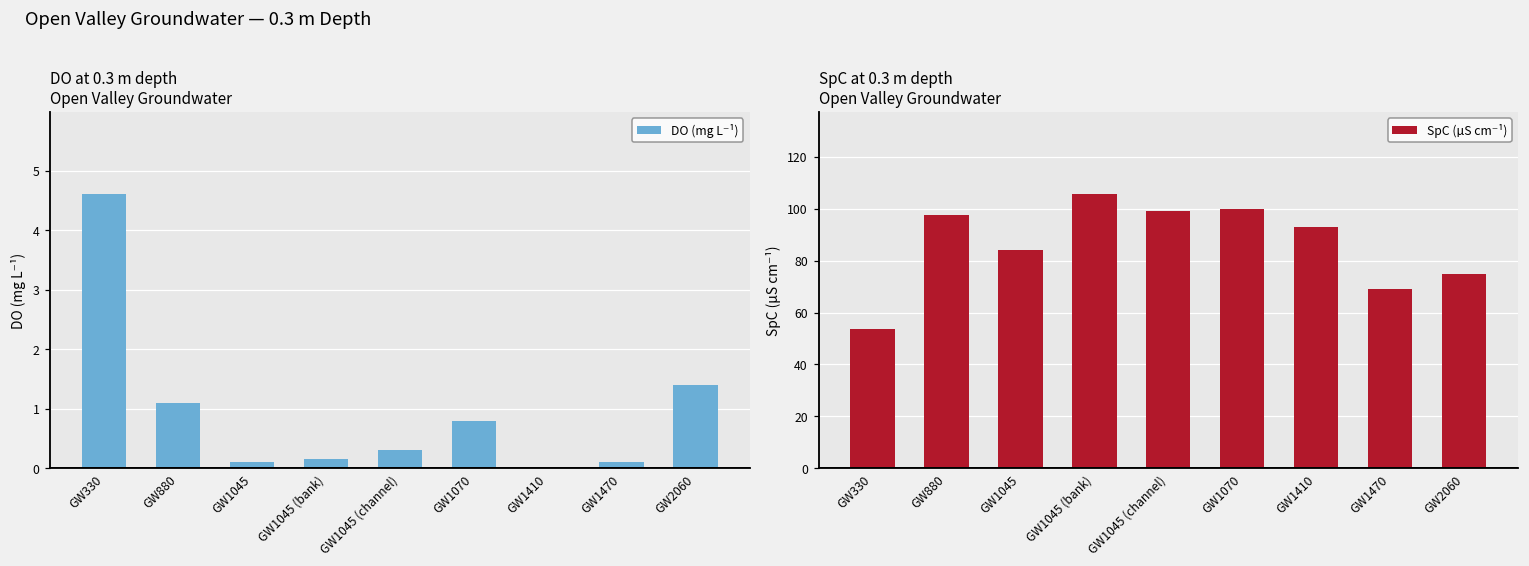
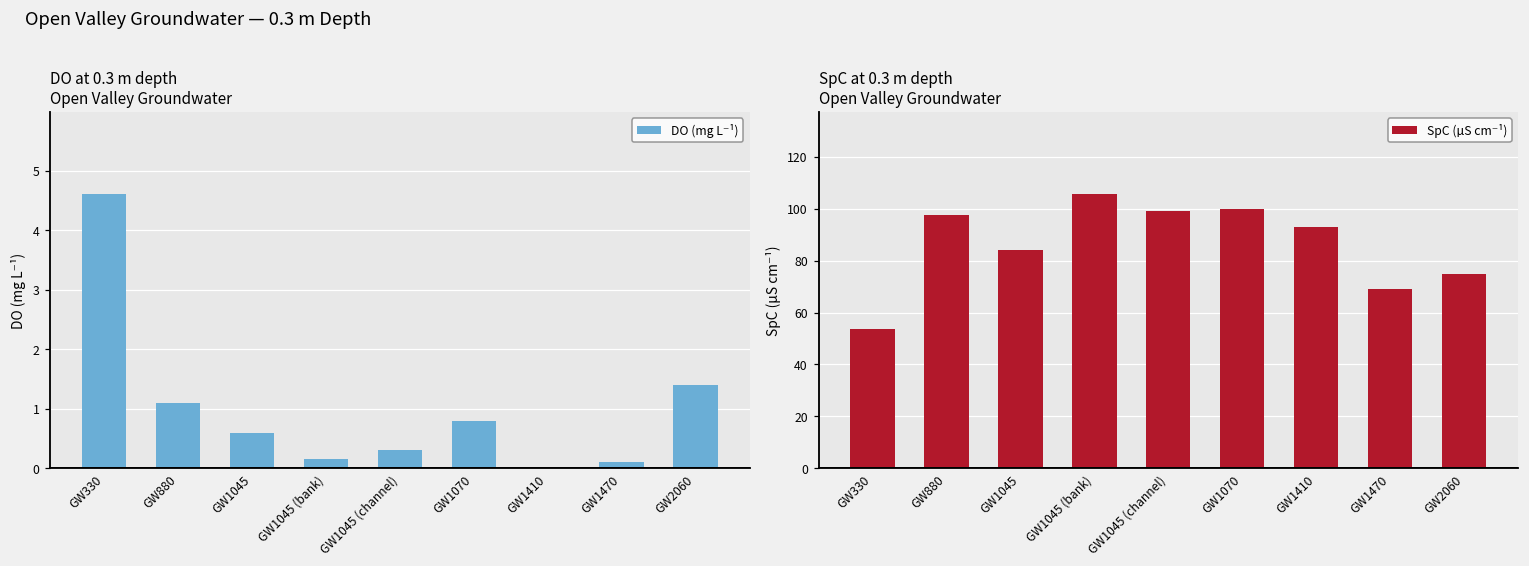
  {
    "DO at 0.3 m depth Open Valley Groundwater": {
      "GW330": 4.6,
      "GW880": 1.1,
-     "GW1045": 0.1,
+     "GW1045": 0.6,
      "GW1045 (bank)": 0.2,
      "GW1045 (channel)": 0.3,
      "GW1070": 0.8,
      "GW1410": 0.0,
      "GW1470": 0.1,
      "GW2060": 1.4
    },
    "SpC at 0.3 m depth Open Valley Groundwater": {
      "GW330": 54,
      "GW880": 98,
      "GW1045": 84,
      "GW1045 (bank)": 106,
      "GW1045 (channel)": 99,
      "GW1070": 100,
      "GW1410": 93,
      "GW1470": 69,
      "GW2060": 75
    }
  }
